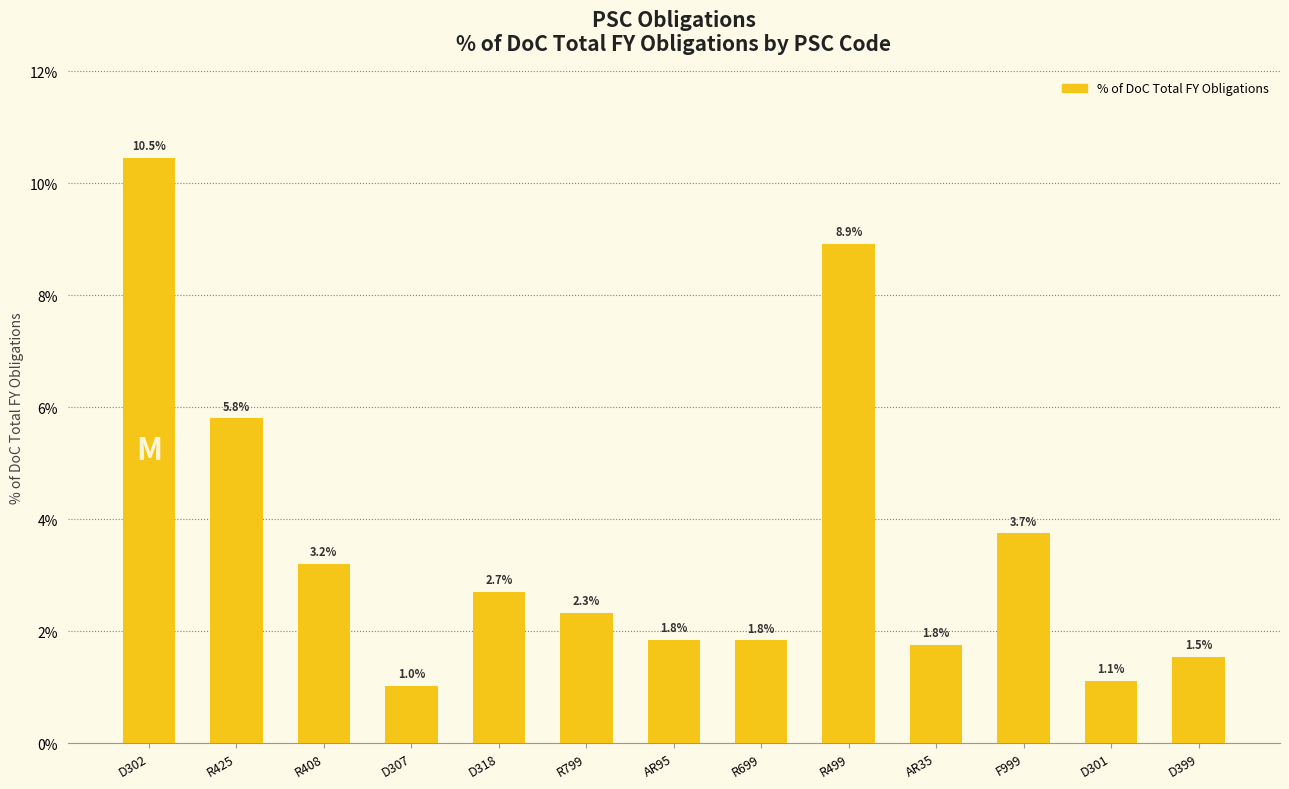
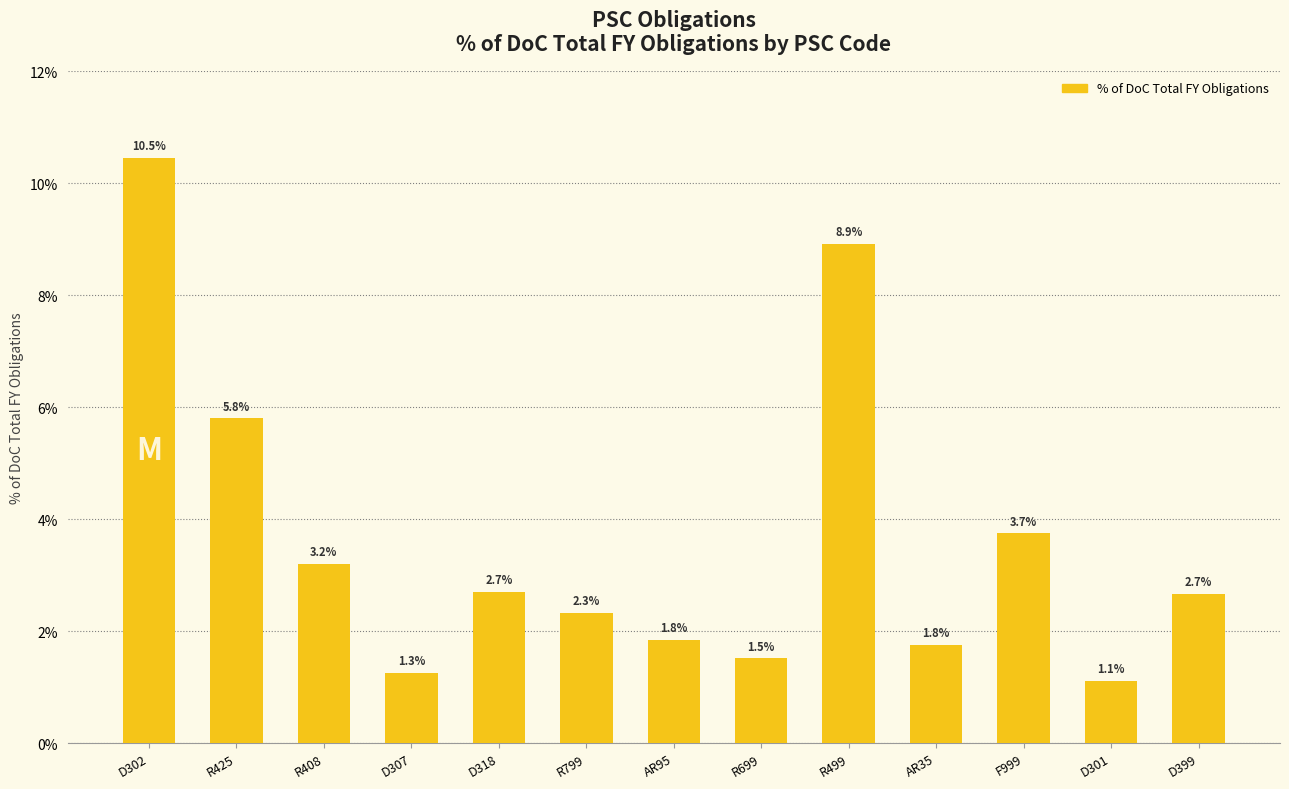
  {
    "D302": "10.5%",
    "R425": "5.8%",
    "R408": "3.2%",
-   "D307": "1.0%",
+   "D307": "1.3%",
    "D318": "2.7%",
    "R799": "2.3%",
    "AR95": "1.8%",
-   "R699": "1.8%",
+   "R699": "1.5%",
    "R499": "8.9%",
    "AR35": "1.8%",
    "F999": "3.7%",
    "D301": "1.1%",
-   "D399": "1.5%"
+   "D399": "2.7%"
  }
